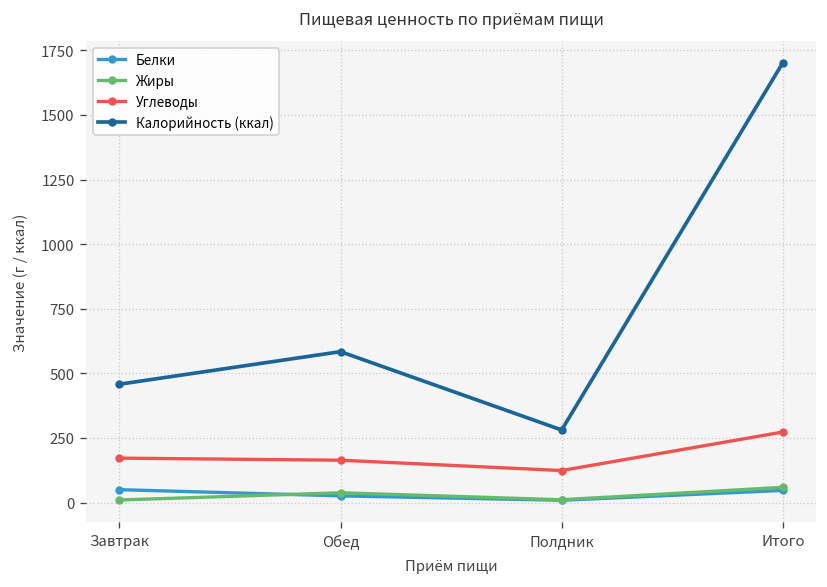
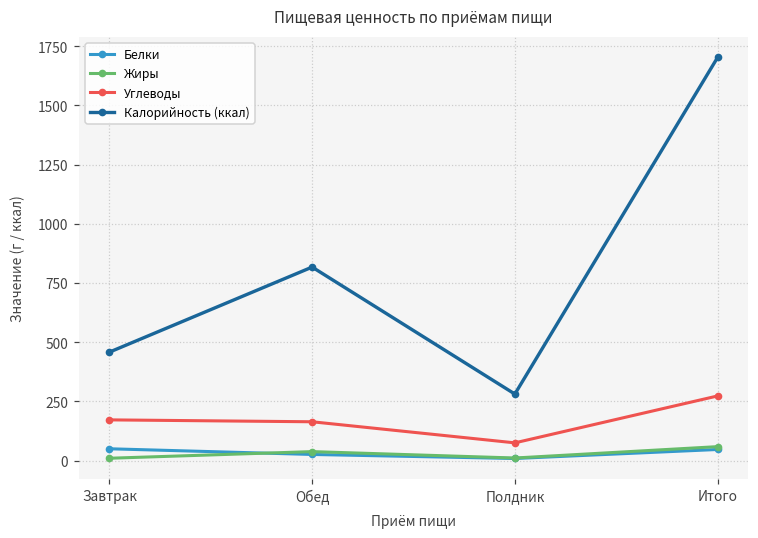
  {
    "Белки": {
      "Завтрак": 50,
      "Обед": 30,
      "Итого": 50
    },
    "Жиры": {
      "Завтрак": 10,
      "Обед": 40,
      "Итого": 60
    },
    "Углеводы": {
      "Завтрак": 170,
      "Обед": 160,
-     "Полдник": 120,
+     "Полдник": 80,
      "Итого": 270
    },
    "Калорийность (ккал)": {
      "Завтрак": 460,
-     "Обед": 580,
+     "Обед": 820,
      "Полдник": 280,
      "Итого": 1700
    }
  }
